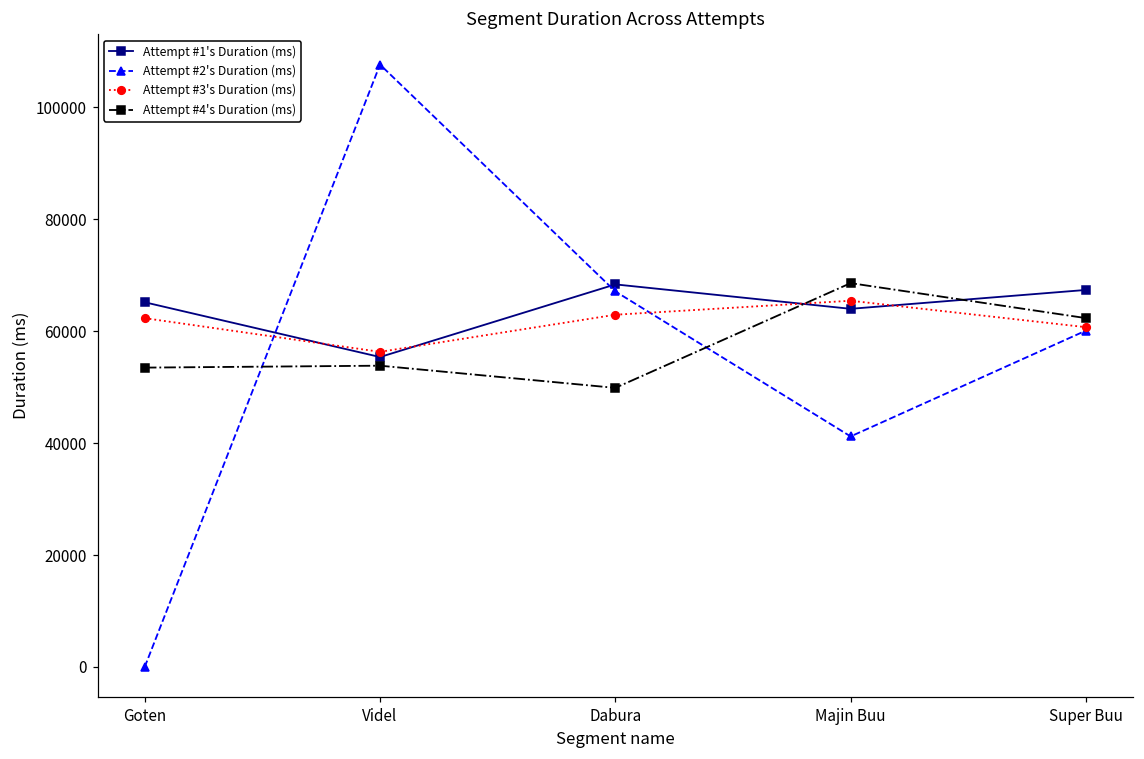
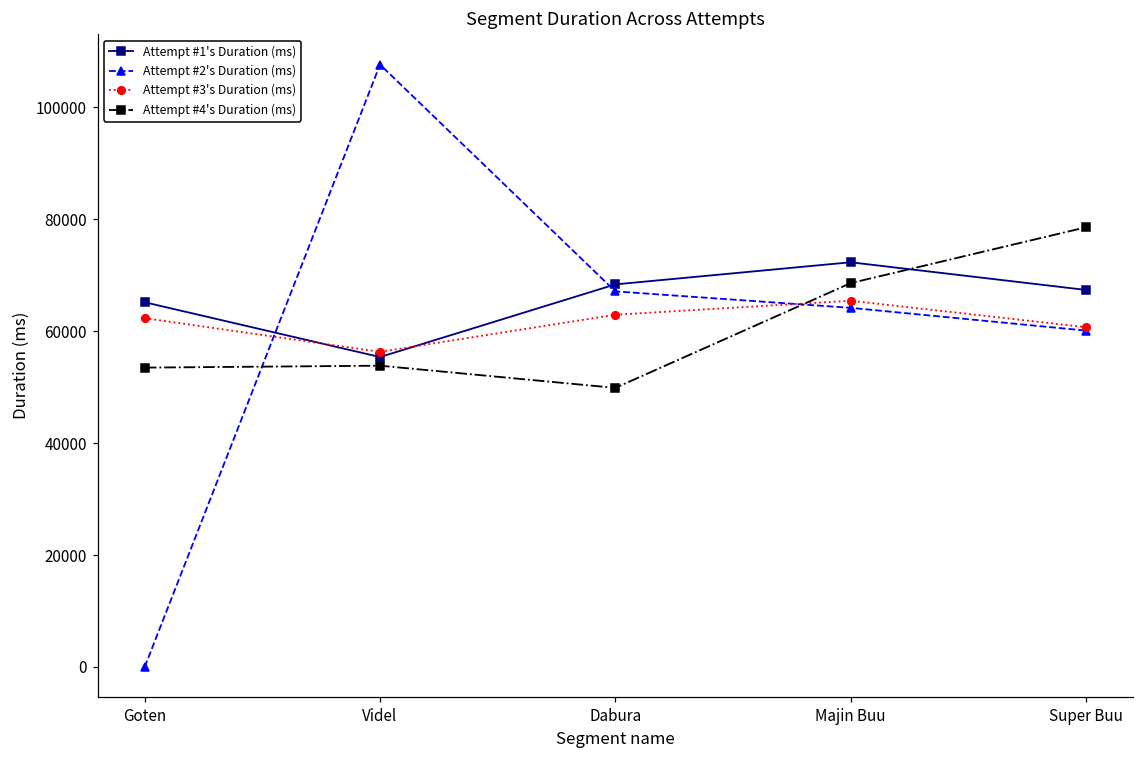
  {
    "Attempt #1's Duration (ms)": {
      "Goten": 65000,
      "Videl": 55000,
      "Dabura": 68000,
-     "Majin Buu": 64000,
+     "Majin Buu": 72000,
      "Super Buu": 67000
    },
    "Attempt #2's Duration (ms)": {
      "Goten": 0,
      "Videl": 108000,
      "Dabura": 67000,
-     "Majin Buu": 41000,
+     "Majin Buu": 64000,
      "Super Buu": 60000
    },
    "Attempt #3's Duration (ms)": {
      "Goten": 62000,
      "Videl": 56000,
      "Dabura": 63000,
      "Majin Buu": 65000,
      "Super Buu": 61000
    },
    "Attempt #4's Duration (ms)": {
      "Goten": 53000,
      "Videl": 54000,
      "Dabura": 50000,
      "Majin Buu": 69000,
-     "Super Buu": 62000
+     "Super Buu": 79000
    }
  }
